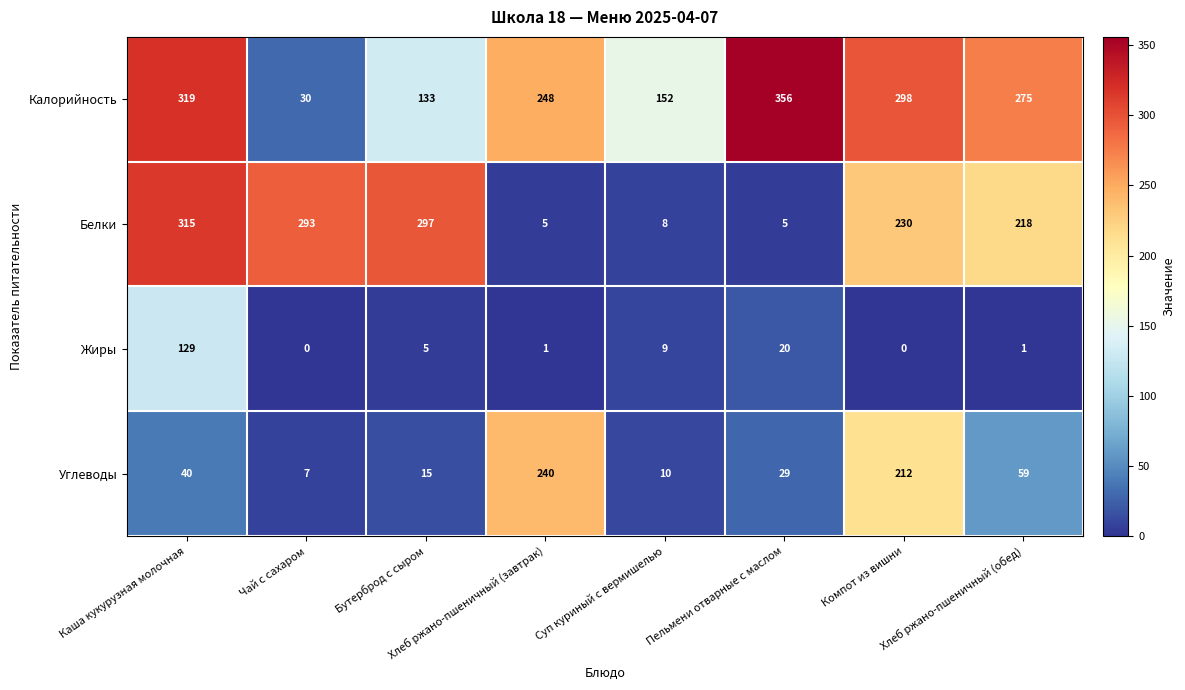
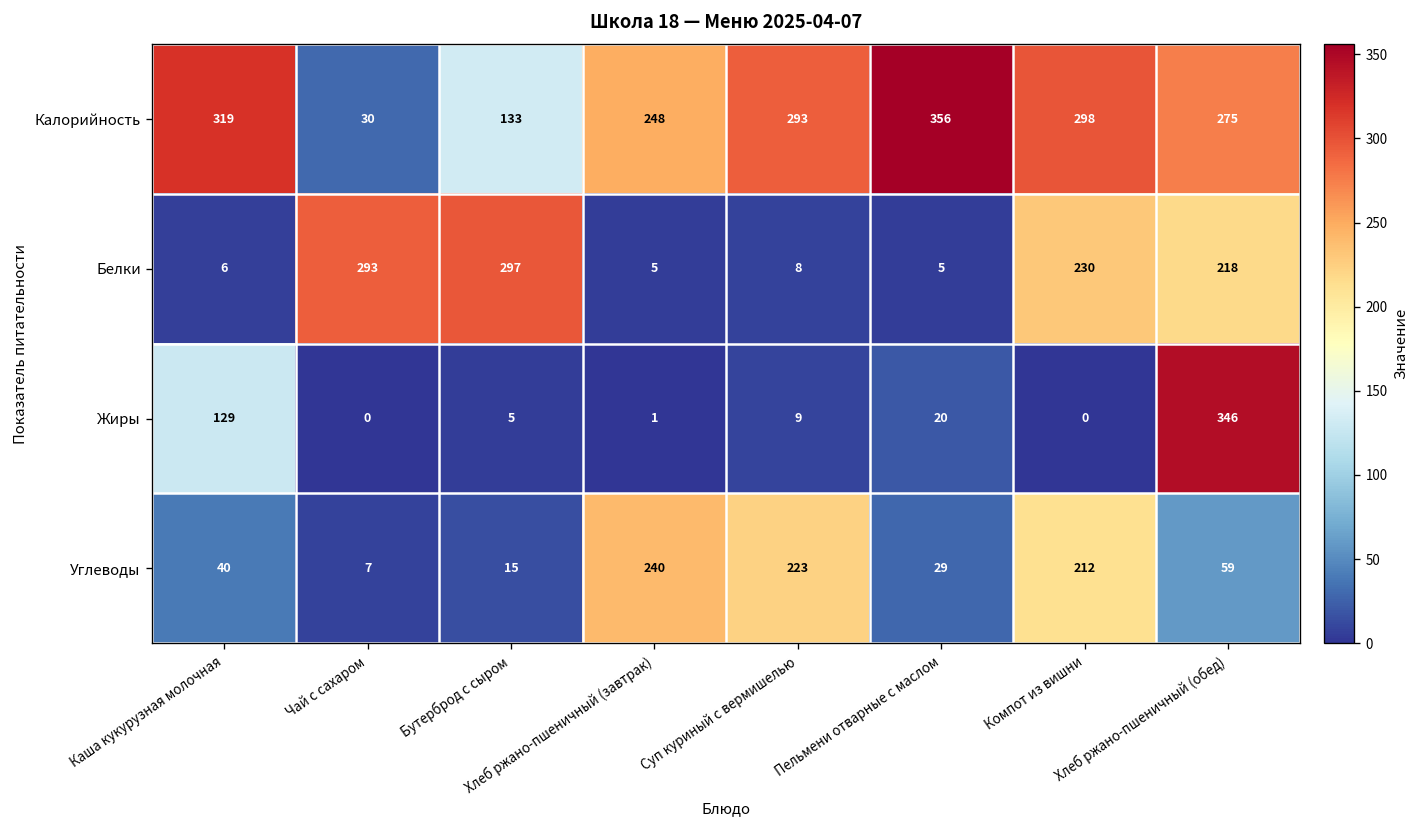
  {
    "Калорийность": {
      "Каша кукурузная молочная": 319,
      "Чай с сахаром": 30,
      "Бутерброд с сыром": 133,
      "Хлеб ржано-пшеничный (завтрак)": 248,
-     "Суп куриный с вермишелью": 152,
+     "Суп куриный с вермишелью": 293,
      "Пельмени отварные с маслом": 356,
      "Компот из вишни": 298,
      "Хлеб ржано-пшеничный (обед)": 275
    },
    "Белки": {
-     "Каша кукурузная молочная": 315,
+     "Каша кукурузная молочная": 6,
      "Чай с сахаром": 293,
      "Бутерброд с сыром": 297,
      "Хлеб ржано-пшеничный (завтрак)": 5,
      "Суп куриный с вермишелью": 8,
      "Пельмени отварные с маслом": 5,
      "Компот из вишни": 230,
      "Хлеб ржано-пшеничный (обед)": 218
    },
    "Жиры": {
      "Каша кукурузная молочная": 129,
      "Чай с сахаром": 0,
      "Бутерброд с сыром": 5,
      "Хлеб ржано-пшеничный (завтрак)": 1,
      "Суп куриный с вермишелью": 9,
      "Пельмени отварные с маслом": 20,
      "Компот из вишни": 0,
-     "Хлеб ржано-пшеничный (обед)": 1
+     "Хлеб ржано-пшеничный (обед)": 346
    },
    "Углеводы": {
      "Каша кукурузная молочная": 40,
      "Чай с сахаром": 7,
      "Бутерброд с сыром": 15,
      "Хлеб ржано-пшеничный (завтрак)": 240,
-     "Суп куриный с вермишелью": 10,
+     "Суп куриный с вермишелью": 223,
      "Пельмени отварные с маслом": 29,
      "Компот из вишни": 212,
      "Хлеб ржано-пшеничный (обед)": 59
    }
  }
